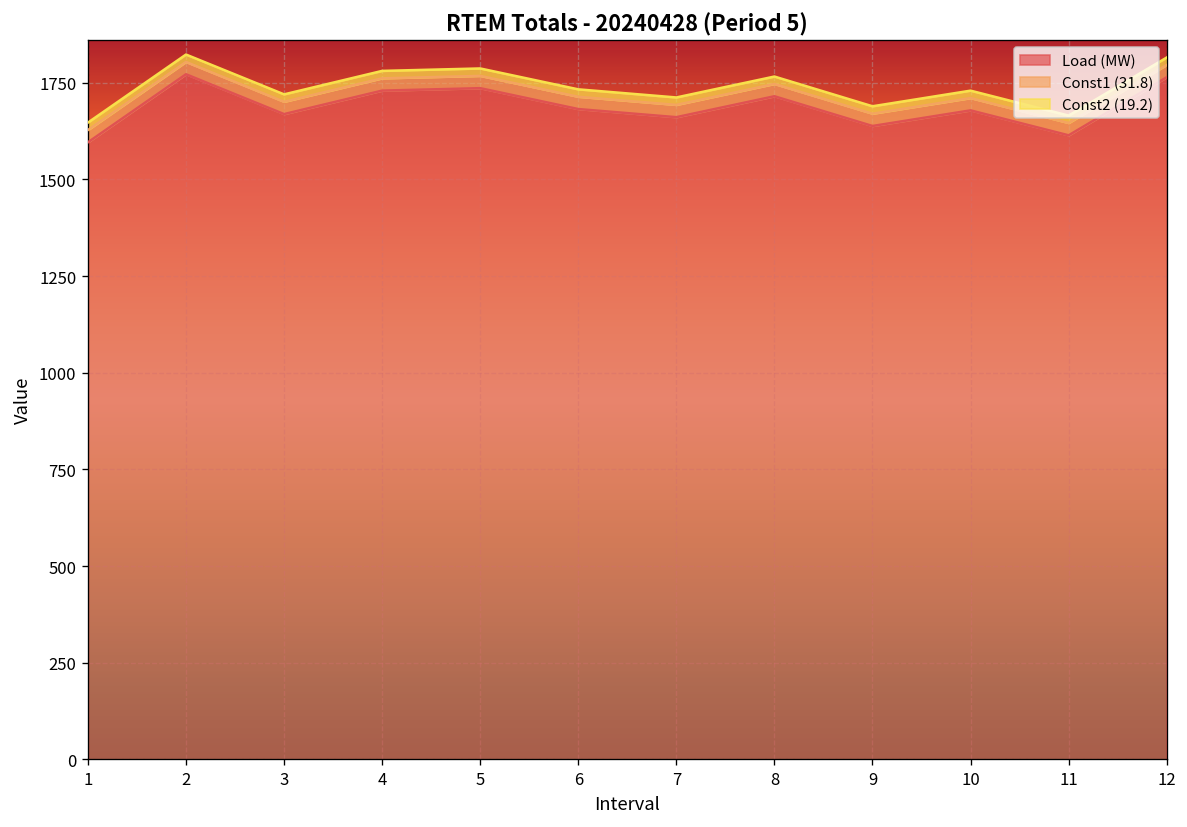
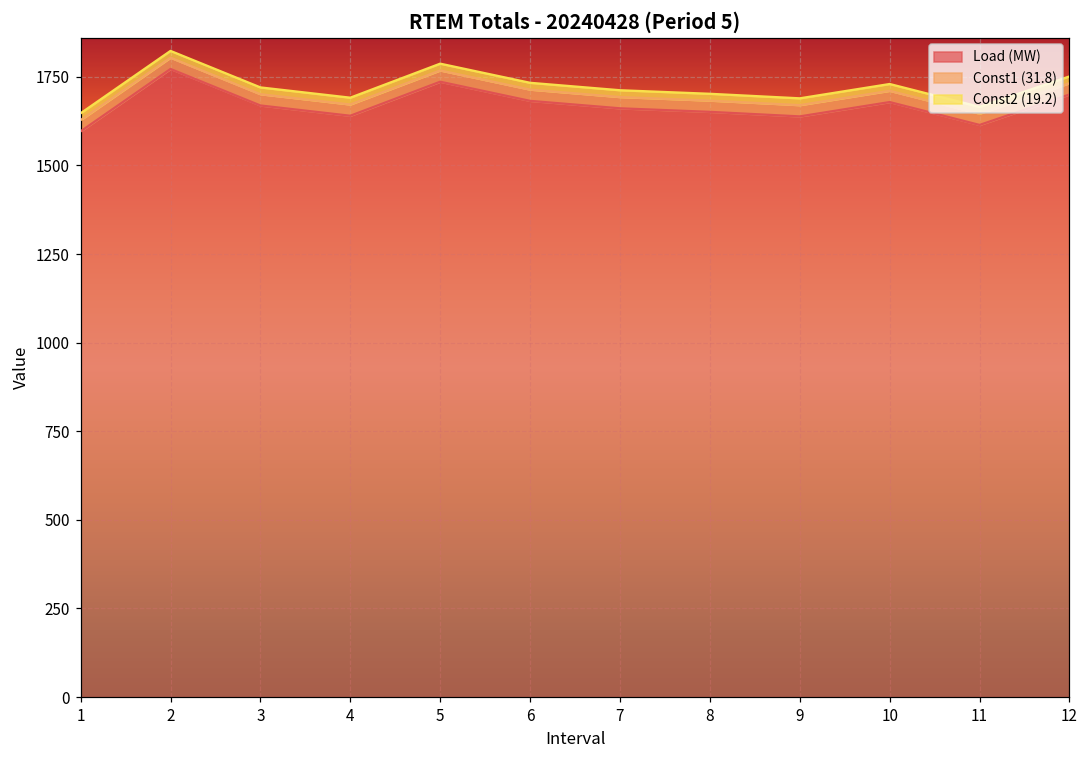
  {
    "Load (MW)": {
      "1": 1600,
      "2": 1770,
      "3": 1670,
-     "4": 1730,
+     "4": 1640,
      "5": 1740,
      "6": 1680,
      "7": 1660,
-     "8": 1720,
+     "8": 1650,
      "9": 1640,
      "10": 1680,
      "11": 1610,
-     "12": 1760
+     "12": 1700
    },
    "Const1 (31.8)": {
      "1": 1630,
      "2": 1800,
      "3": 1700,
      "5": 1770,
      "6": 1710,
      "7": 1690,
      "9": 1670,
      "10": 1710,
      "11": 1650
    },
    "Const2 (19.2)": {
      "1": 20,
      "2": 20,
      "3": 20,
      "4": 20,
      "5": 20,
      "6": 20,
      "7": 20,
      "8": 20,
      "9": 20,
      "10": 20,
      "12": 20
    }
  }
